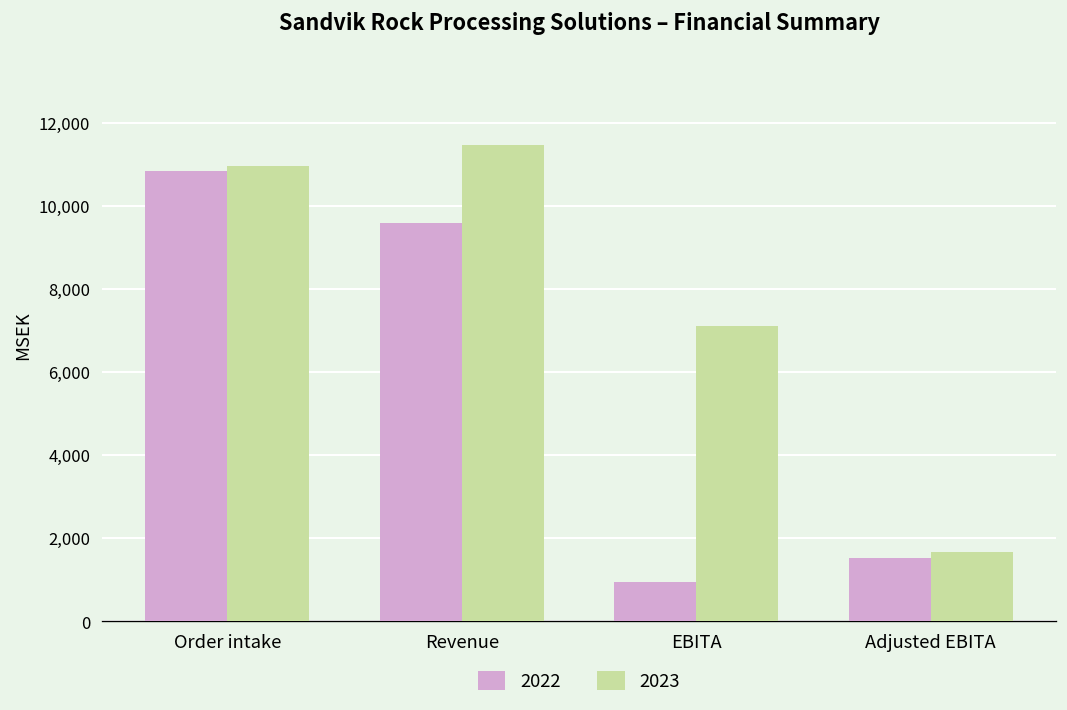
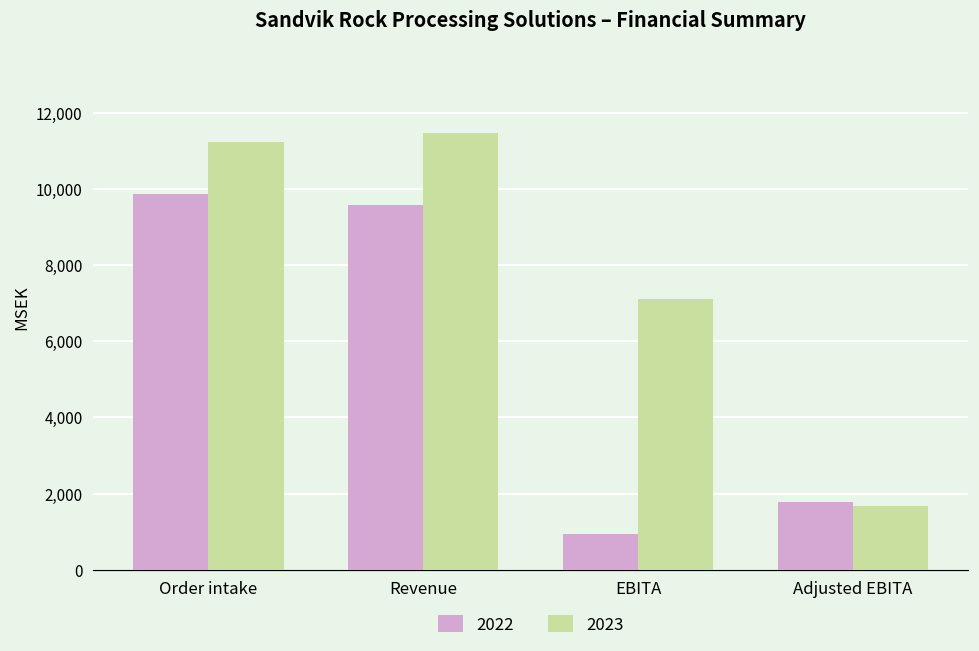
  {
    "2022": {
-     "Order intake": "10,800",
+     "Order intake": "9,900",
      "Revenue": "9,600",
      "EBITA": "900",
-     "Adjusted EBITA": "1,500"
+     "Adjusted EBITA": "1,800"
    },
    "2023": {
-     "Order intake": "11,000",
+     "Order intake": "11,200",
      "Revenue": "11,500",
      "EBITA": "7,100",
      "Adjusted EBITA": "1,700"
    }
  }
